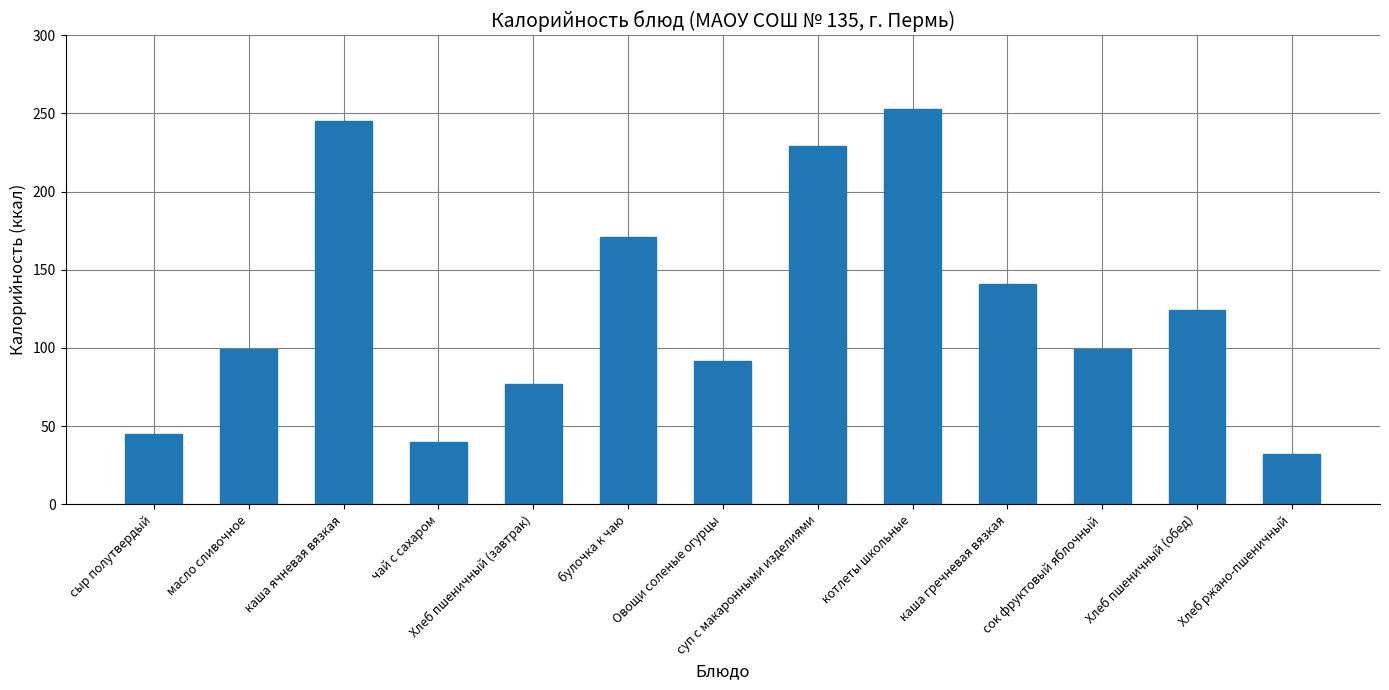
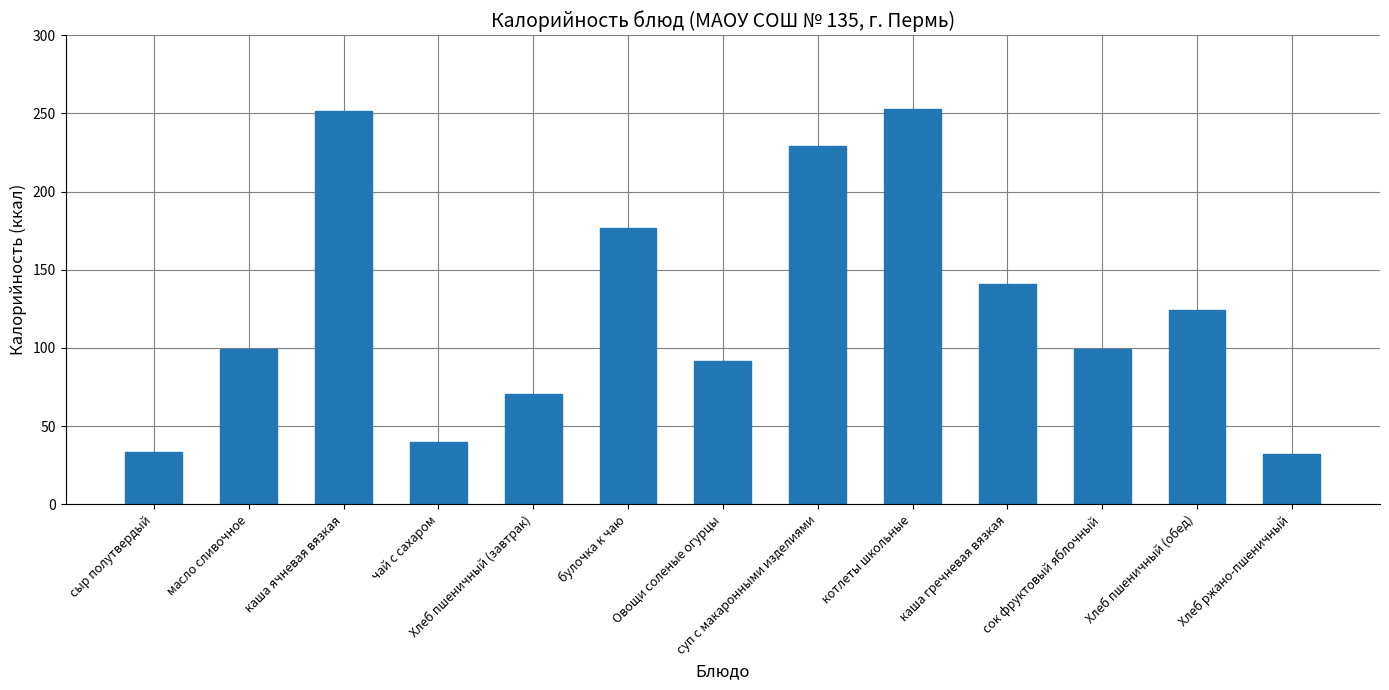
  {
-   "сыр полутвердый": 45,
+   "сыр полутвердый": 34,
    "масло сливочное": 99,
-   "каша ячневая вязкая": 245,
+   "каша ячневая вязкая": 251,
    "чай с сахаром": 40,
-   "Хлеб пшеничный (завтрак)": 77,
-   "булочка к чаю": 171,
+   "Хлеб пшеничный (завтрак)": 71,
+   "булочка к чаю": 177,
    "Овощи соленые огурцы": 92,
    "суп с макаронными изделиями": 229,
    "котлеты школьные": 253,
    "каша гречневая вязкая": 141,
    "сок фруктовый яблочный": 99,
    "Хлеб пшеничный (обед)": 124,
    "Хлеб ржано-пшеничный": 32
  }
